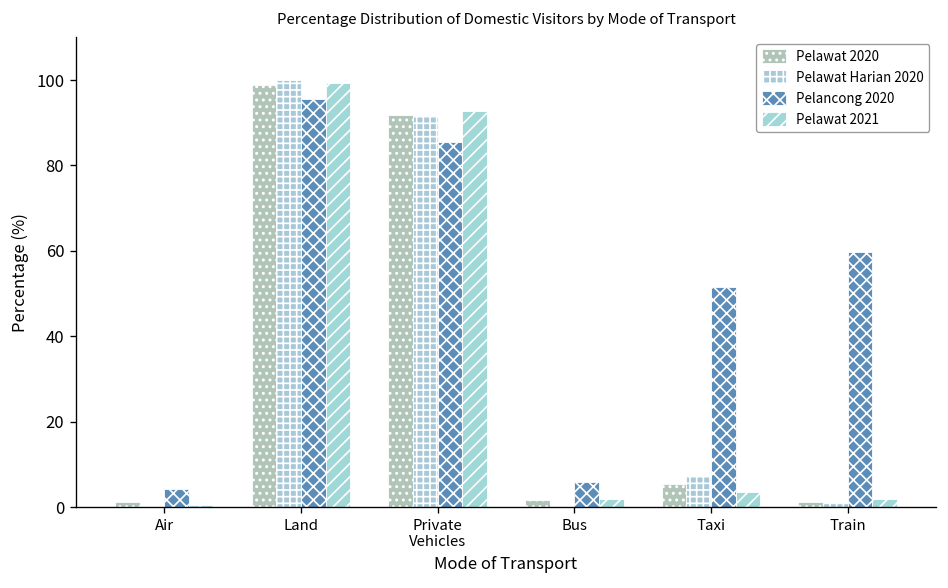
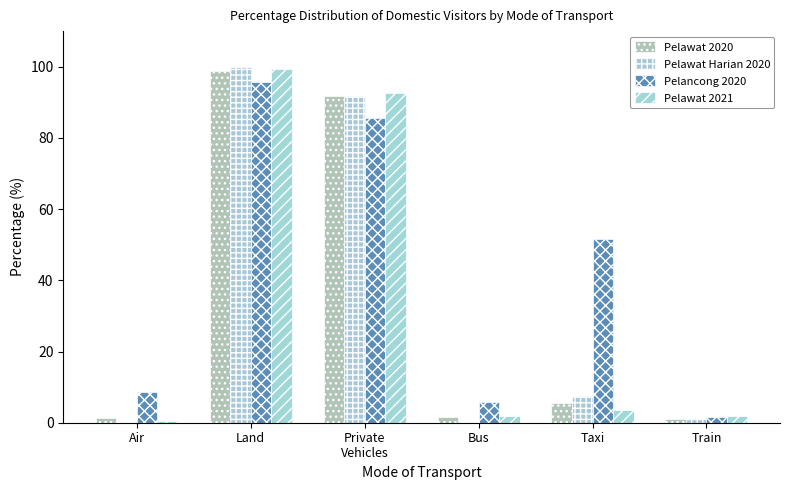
  {
    "Pelancong 2020": {
-     "Air": 4,
+     "Air": 9,
      "Land": 96,
      "Private Vehicles": 86,
      "Bus": 6,
      "Taxi": 52,
-     "Train": 60
+     "Train": 2
    }
  }
